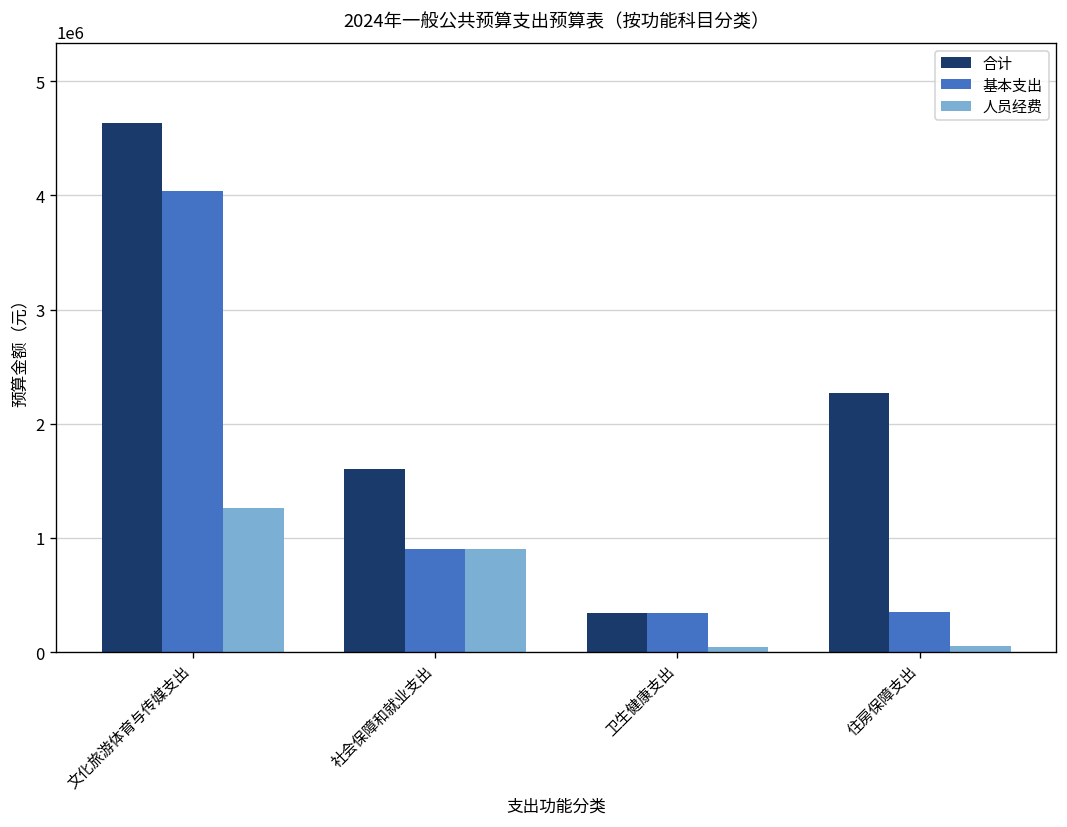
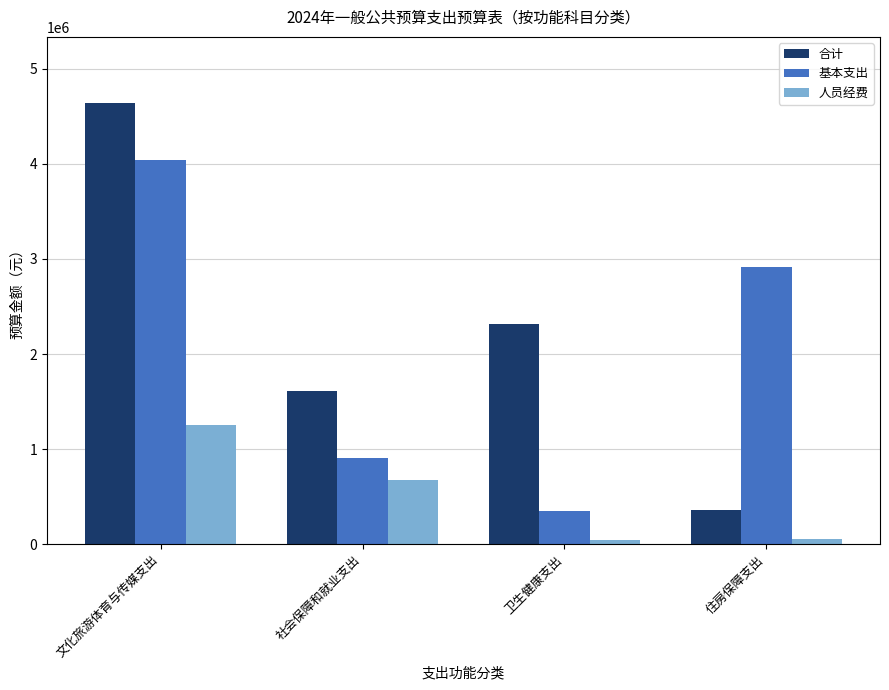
  {
    "合计": {
      "文化旅游体育与传媒支出": 4600000,
      "社会保障和就业支出": 1600000,
-     "卫生健康支出": 300000,
-     "住房保障支出": 2300000
+     "卫生健康支出": 2300000,
+     "住房保障支出": 400000
    },
    "基本支出": {
      "文化旅游体育与传媒支出": 4000000,
      "社会保障和就业支出": 900000,
      "卫生健康支出": 300000,
-     "住房保障支出": 400000
+     "住房保障支出": 2900000
    },
    "人员经费": {
      "文化旅游体育与传媒支出": 1300000,
-     "社会保障和就业支出": 900000,
+     "社会保障和就业支出": 700000,
      "卫生健康支出": 0,
      "住房保障支出": 100000
    }
  }
